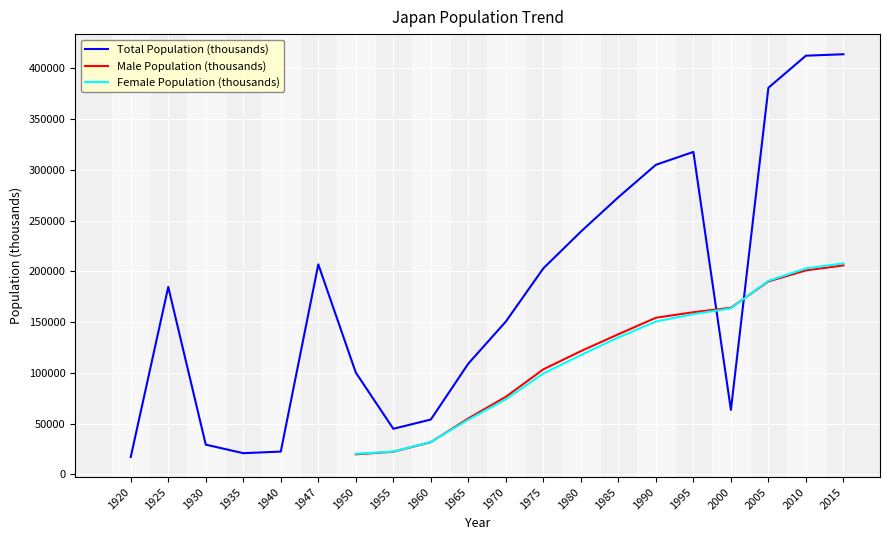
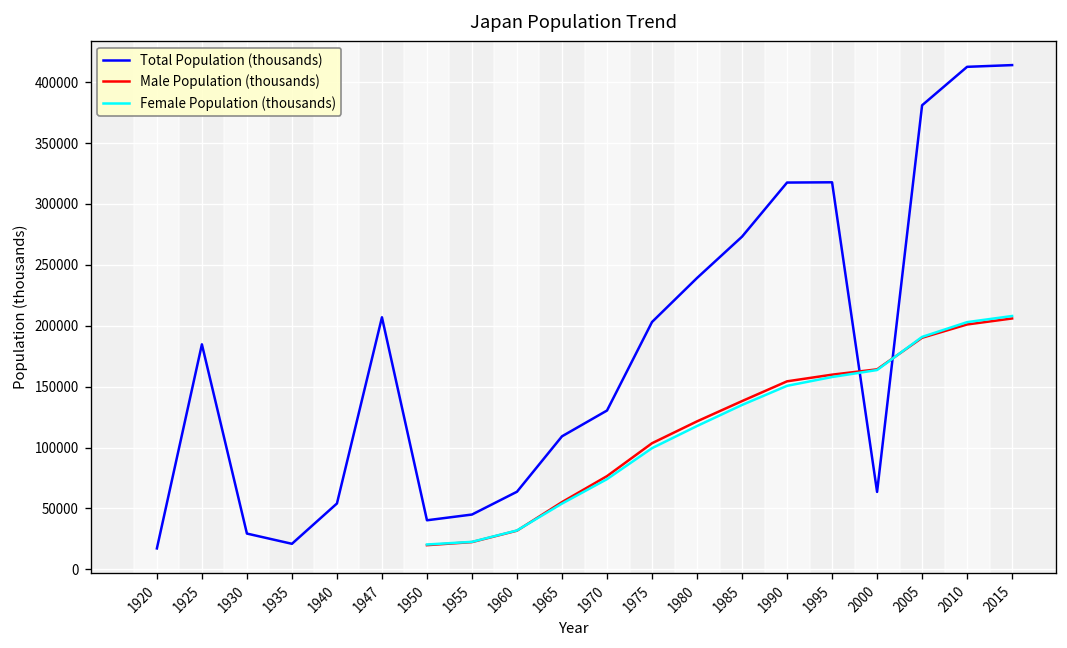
  {
    "Total Population (thousands)": {
      "1920": 17000,
      "1925": 185000,
      "1930": 29000,
      "1935": 21000,
-     "1940": 23000,
+     "1940": 54000,
      "1947": 207000,
-     "1950": 100000,
+     "1950": 40000,
      "1955": 45000,
-     "1960": 54000,
+     "1960": 64000,
      "1965": 109000,
-     "1970": 151000,
+     "1970": 130000,
      "1975": 203000,
      "1980": 239000,
      "1985": 273000,
-     "1990": 305000,
+     "1990": 318000,
      "1995": 318000,
      "2000": 64000,
      "2005": 381000,
      "2010": 413000,
      "2015": 414000
    },
    "Male Population (thousands)": {
      "1975": 104000,
      "1980": 122000,
      "1985": 138000,
      "1990": 154000
    },
    "Female Population (thousands)": {
      "1975": 100000,
      "1980": 118000,
      "1985": 135000,
      "1990": 151000
    }
  }
